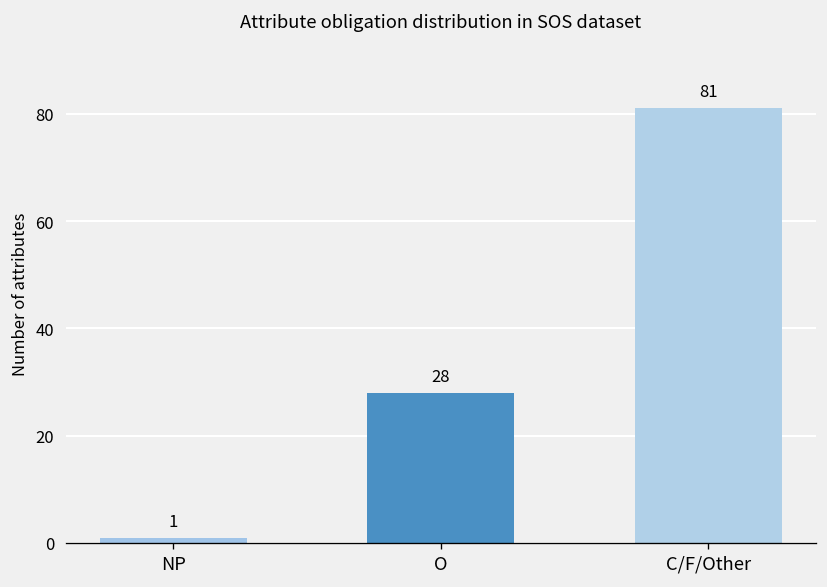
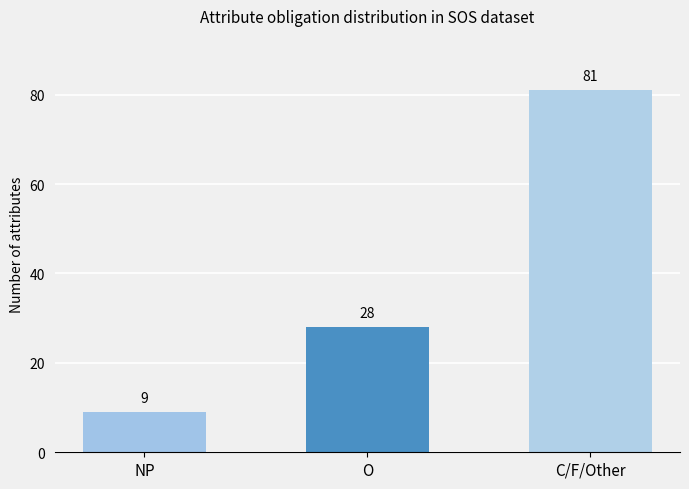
  {
-   "NP": 1,
+   "NP": 9,
    "O": 28,
    "C/F/Other": 81
  }
